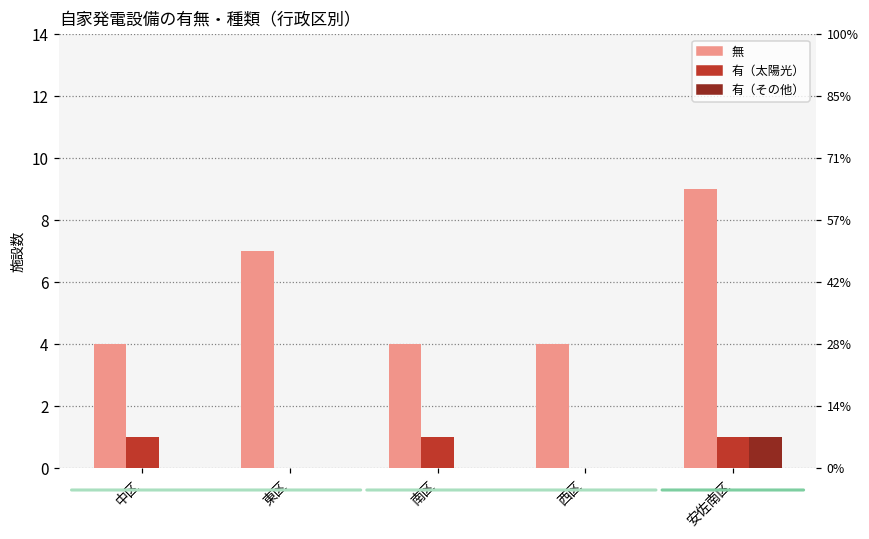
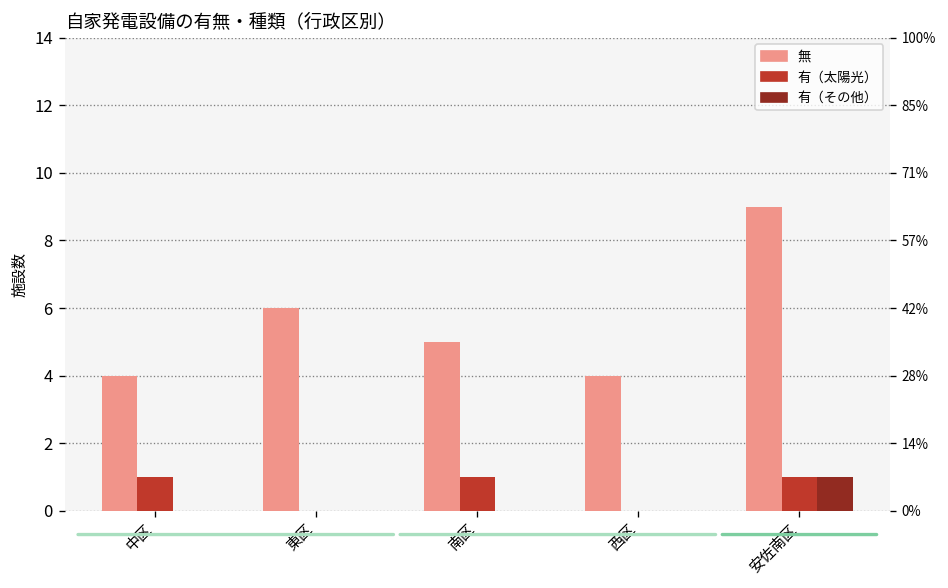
  {
    "無": {
      "中区": 4,
-     "東区": 7,
-     "南区": 4,
+     "東区": 6,
+     "南区": 5,
      "西区": 4,
      "安佐南区": 9
    }
  }
